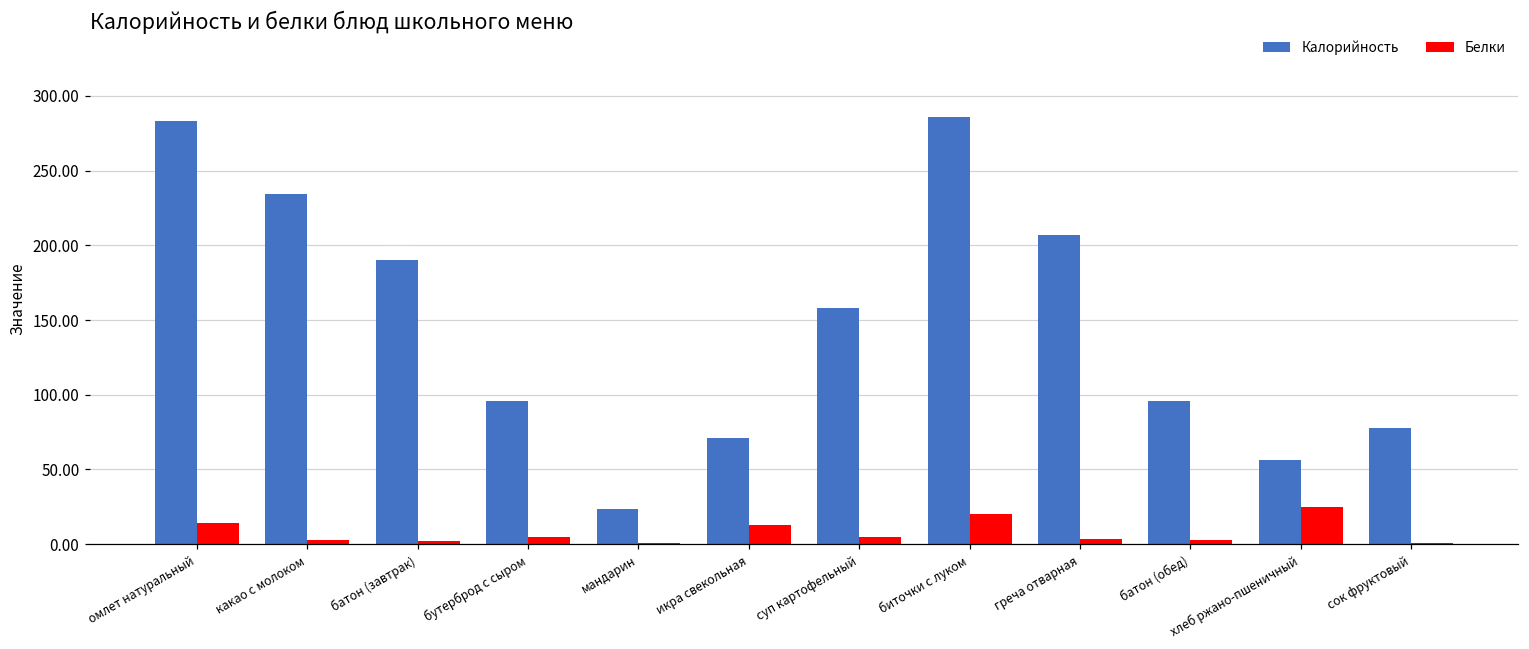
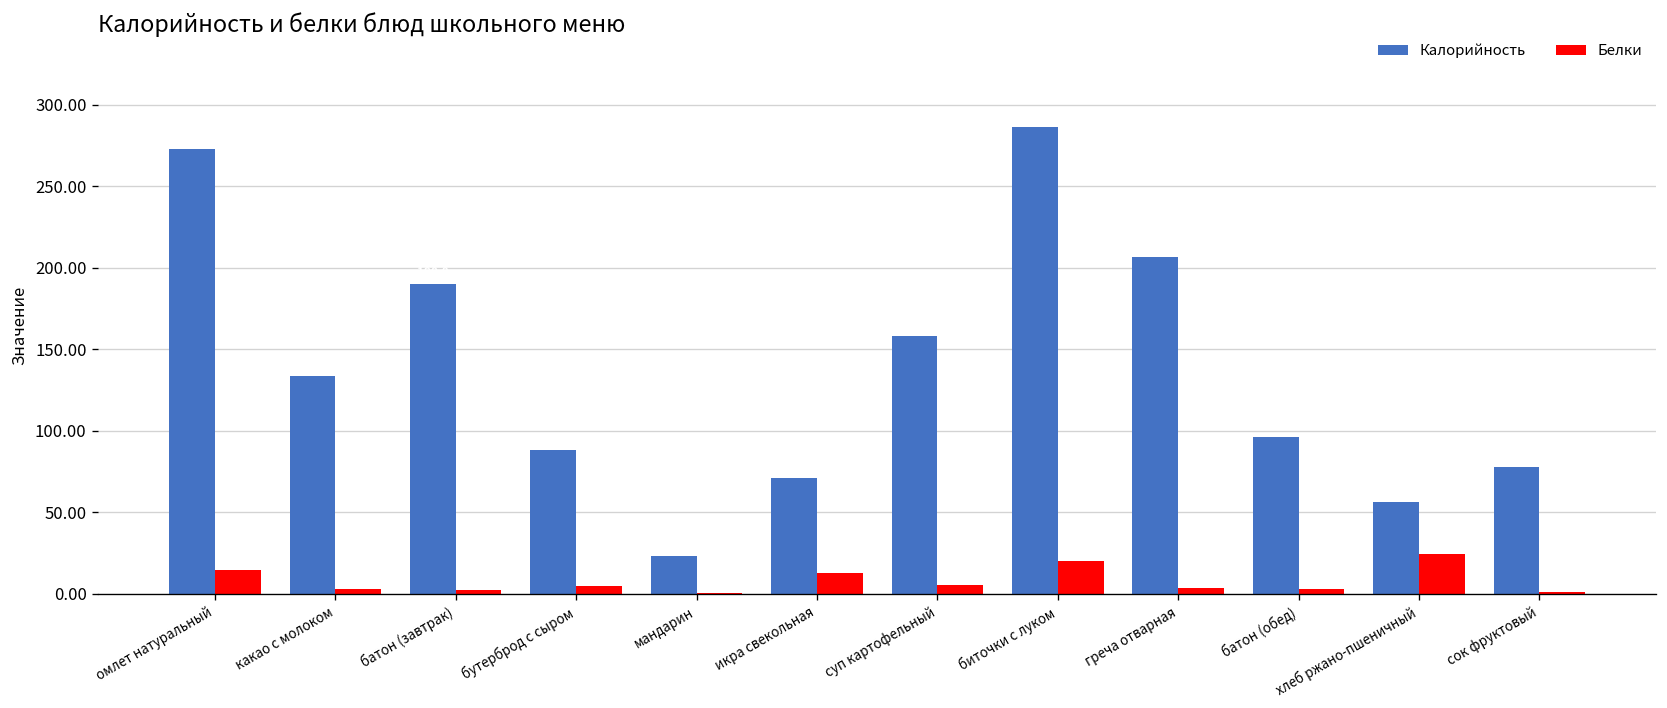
  {
    "Калорийность": {
-     "омлет натуральный": 283,
-     "какао с молоком": 235,
+     "омлет натуральный": 273,
+     "какао с молоком": 133,
      "батон (завтрак)": 190,
-     "бутерброд с сыром": 96,
+     "бутерброд с сыром": 88,
      "мандарин": 23,
      "икра свекольная": 71,
      "суп картофельный": 158,
      "биточки с луком": 286,
      "греча отварная": 207,
      "батон (обед)": 96,
      "хлеб ржано-пшеничный": 57,
      "сок фруктовый": 78
    },
    "Белки": {
      "омлет натуральный": 15,
      "какао с молоком": 3,
      "батон (завтрак)": 2,
      "бутерброд с сыром": 5,
      "икра свекольная": 13,
      "суп картофельный": 5,
      "биточки с луком": 20,
      "греча отварная": 4,
      "батон (обед)": 3,
      "хлеб ржано-пшеничный": 25
    }
  }
